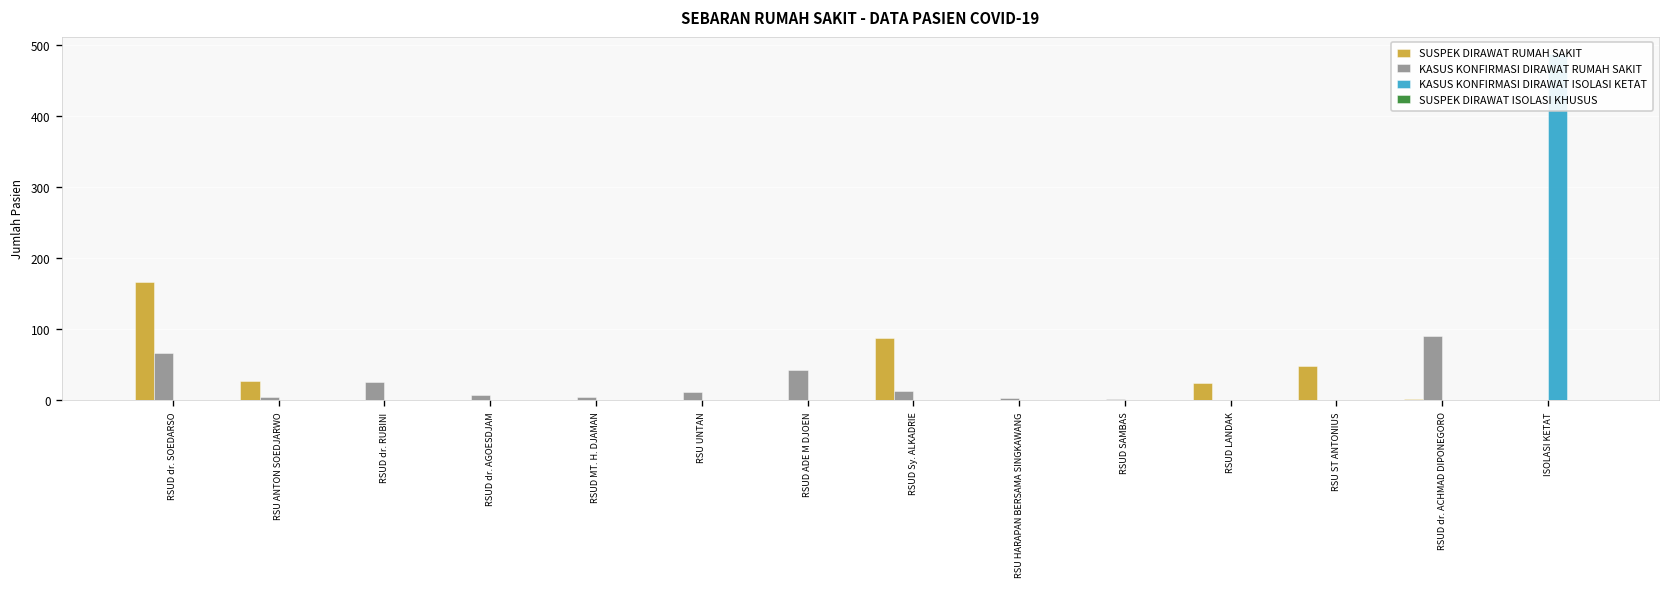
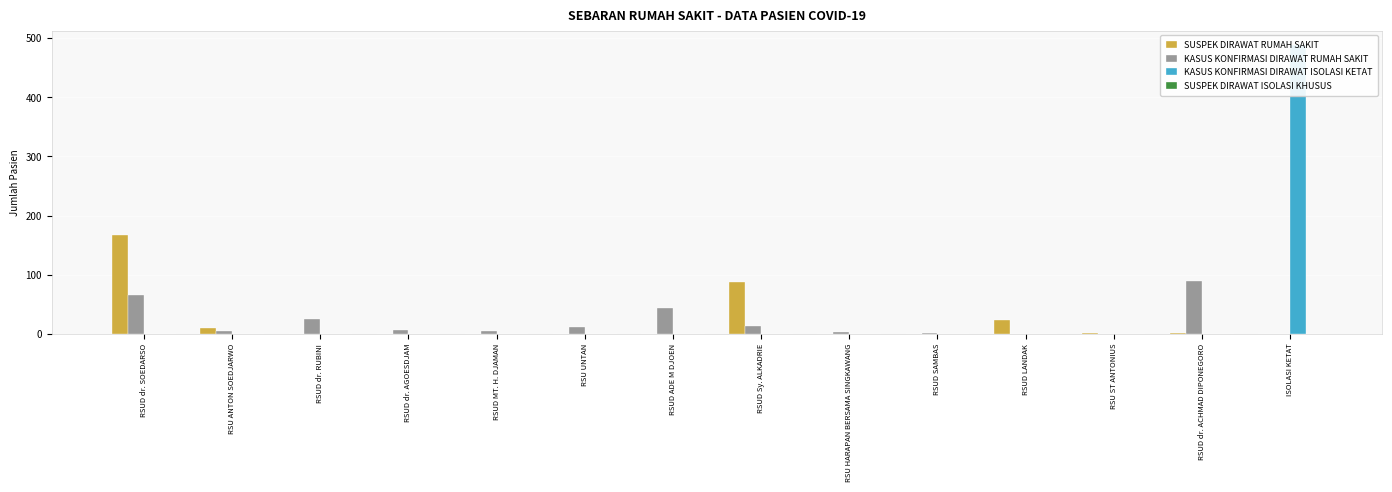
  {
    "SUSPEK DIRAWAT RUMAH SAKIT": {
      "RSUD dr. SOEDARSO": 170,
-     "RSU ANTON SOEDJARWO": 30,
+     "RSU ANTON SOEDJARWO": 10,
      "RSUD dr. RUBINI": 0,
      "RSUD dr. AGOESDJAM": 0,
      "RSUD MT. H. DJAMAN": 0,
      "RSU UNTAN": 0,
      "RSUD ADE M DJOEN": 0,
      "RSUD Sy. ALKADRIE": 90,
      "RSU HARAPAN BERSAMA SINGKAWANG": 0,
      "RSUD SAMBAS": 0,
      "RSUD LANDAK": 20,
-     "RSU ST ANTONIUS": 50,
+     "RSU ST ANTONIUS": 0,
      "ISOLASI KETAT": 0
    },
    "KASUS KONFIRMASI DIRAWAT RUMAH SAKIT": {
      "RSUD dr. SOEDARSO": 70,
      "RSU ANTON SOEDJARWO": 10,
      "RSUD dr. RUBINI": 30,
      "RSUD dr. AGOESDJAM": 10,
      "RSU UNTAN": 10,
      "RSUD ADE M DJOEN": 40,
      "RSUD Sy. ALKADRIE": 10,
      "RSUD LANDAK": 0,
      "RSU ST ANTONIUS": 0,
      "RSUD dr. ACHMAD DIPONEGORO": 90,
      "ISOLASI KETAT": 0
    },
    "KASUS KONFIRMASI DIRAWAT ISOLASI KETAT": {
      "RSUD dr. SOEDARSO": 0,
      "RSU ANTON SOEDJARWO": 0,
      "RSUD dr. RUBINI": 0,
      "RSUD dr. AGOESDJAM": 0,
      "RSUD MT. H. DJAMAN": 0,
      "RSU UNTAN": 0,
      "RSUD ADE M DJOEN": 0,
      "RSUD Sy. ALKADRIE": 0,
      "RSU HARAPAN BERSAMA SINGKAWANG": 0,
      "RSUD SAMBAS": 0,
      "RSUD LANDAK": 0,
      "RSU ST ANTONIUS": 0,
      "RSUD dr. ACHMAD DIPONEGORO": 0
    },
    "SUSPEK DIRAWAT ISOLASI KHUSUS": {
      "RSUD dr. SOEDARSO": 0,
      "RSU ANTON SOEDJARWO": 0,
      "RSUD dr. RUBINI": 0,
      "RSUD dr. AGOESDJAM": 0,
      "RSUD MT. H. DJAMAN": 0,
      "RSU UNTAN": 0,
      "RSUD ADE M DJOEN": 0,
      "RSUD Sy. ALKADRIE": 0,
      "RSU HARAPAN BERSAMA SINGKAWANG": 0,
      "RSUD SAMBAS": 0,
      "RSUD LANDAK": 0,
      "RSU ST ANTONIUS": 0,
      "RSUD dr. ACHMAD DIPONEGORO": 0,
      "ISOLASI KETAT": 0
    }
  }
